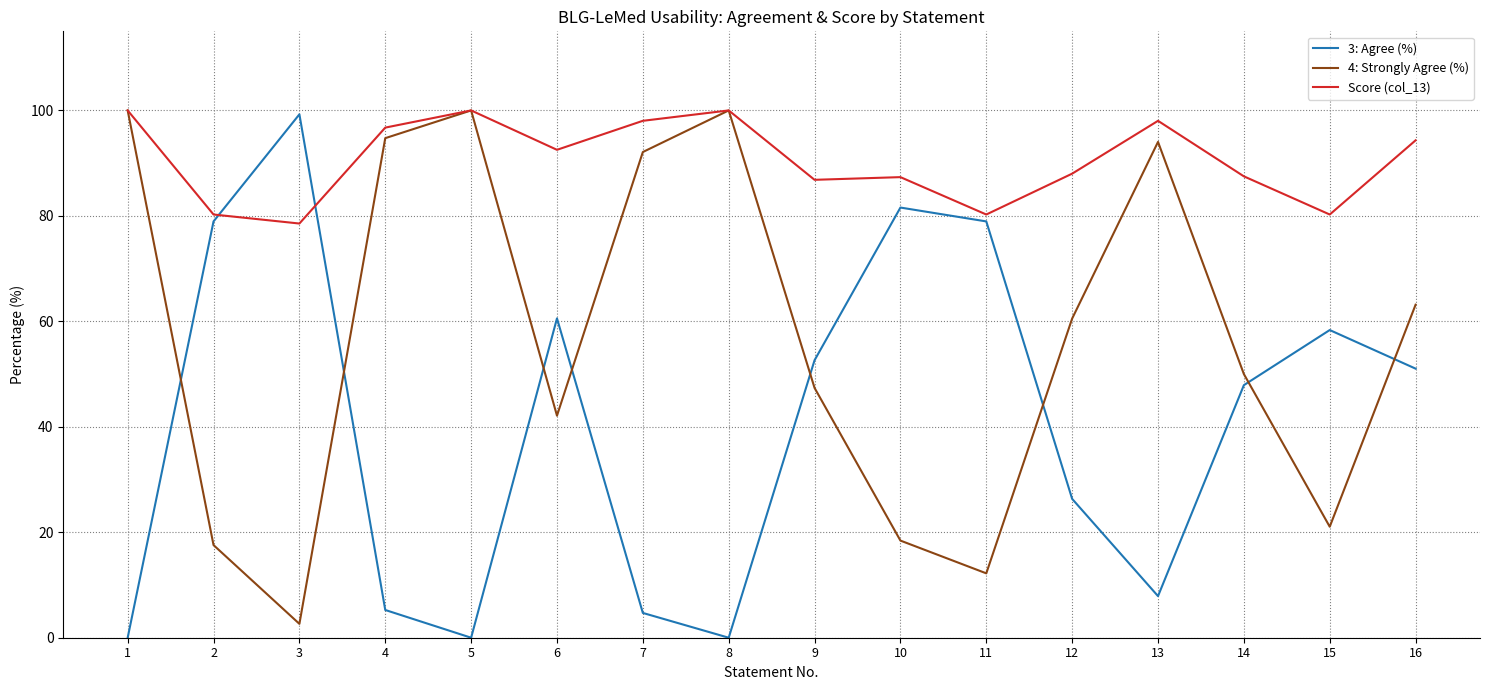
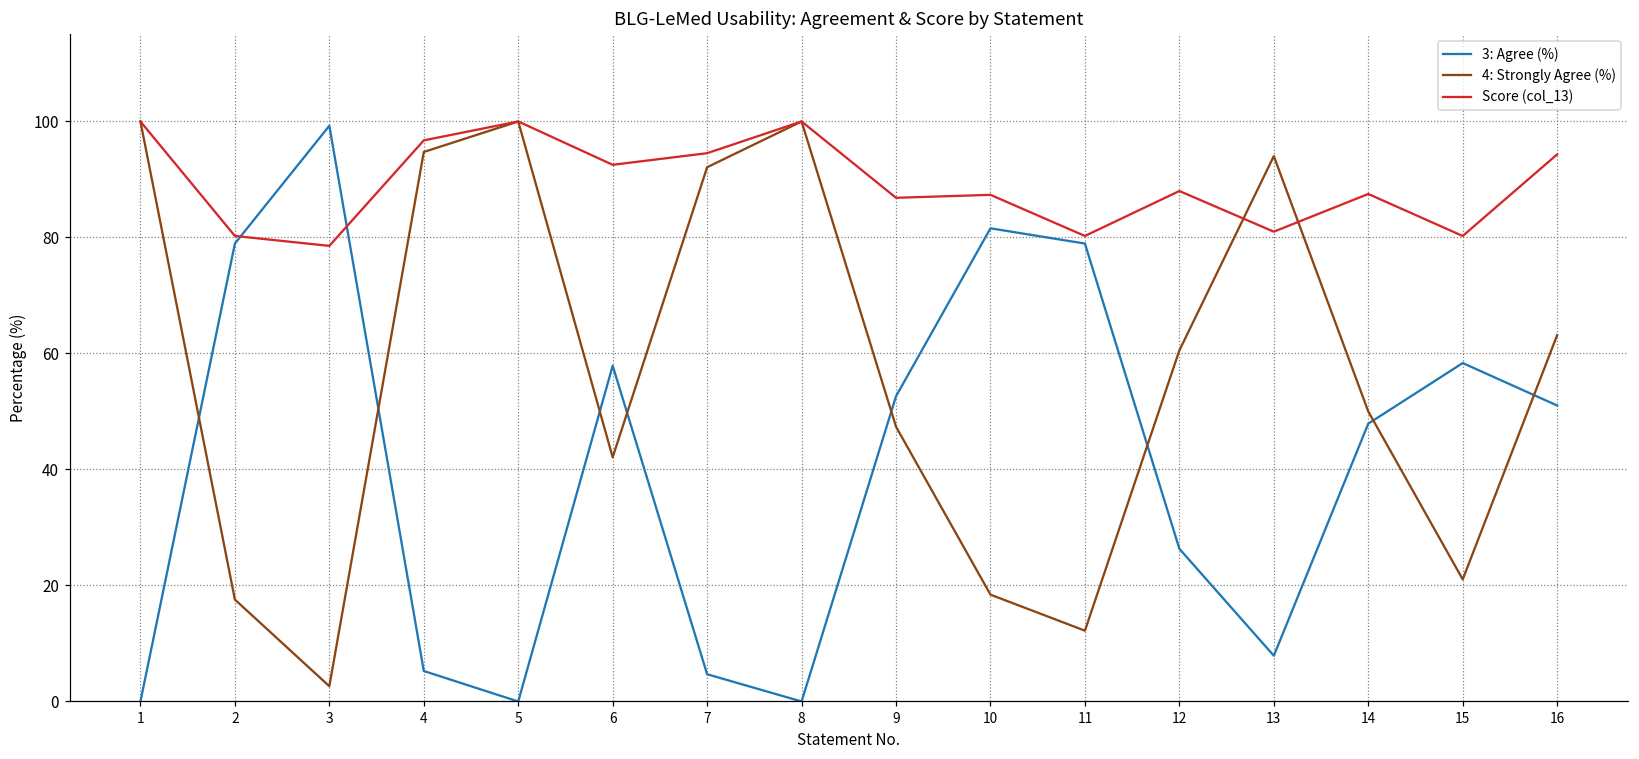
  {
    "3: Agree (%)": {
      "1": 0,
      "2": 79,
      "3": 99,
      "4": 5,
      "5": 0,
-     "6": 61,
+     "6": 58,
      "7": 5,
      "8": 0,
      "9": 53,
      "10": 82,
      "11": 79,
      "12": 26,
      "13": 8,
      "14": 48,
      "15": 58,
      "16": 51
    },
    "4: Strongly Agree (%)": {
      "2": 18,
      "3": 3,
      "4": 95,
      "6": 42,
      "7": 92,
      "9": 47,
      "10": 18,
      "11": 12,
      "12": 61,
      "13": 94,
      "14": 50,
      "15": 21,
      "16": 63
    },
    "Score (col_13)": {
      "2": 80,
      "3": 79,
      "4": 97,
      "6": 93,
-     "7": 98,
+     "7": 95,
      "9": 87,
      "10": 87,
      "11": 80,
      "12": 88,
-     "13": 98,
+     "13": 81,
      "14": 88,
      "15": 80,
      "16": 94
    }
  }
